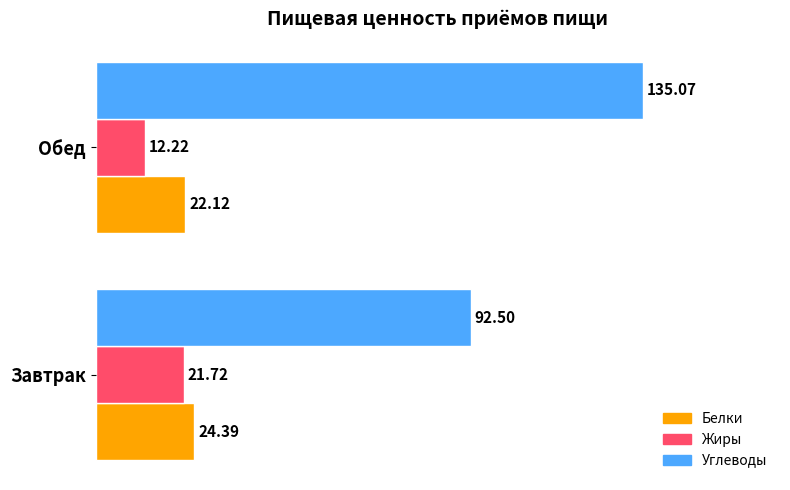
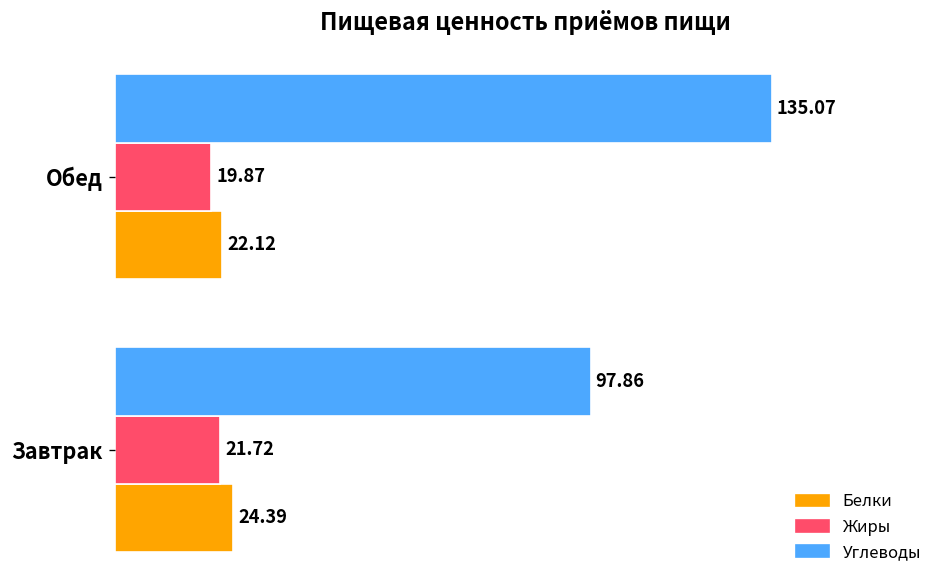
  {
    "Белки": {
      "Обед": 22.12,
      "Завтрак": 24.39
    },
    "Жиры": {
-     "Обед": 12.22,
+     "Обед": 19.87,
      "Завтрак": 21.72
    },
    "Углеводы": {
      "Обед": 135.07,
-     "Завтрак": 92.50
+     "Завтрак": 97.86
    }
  }
